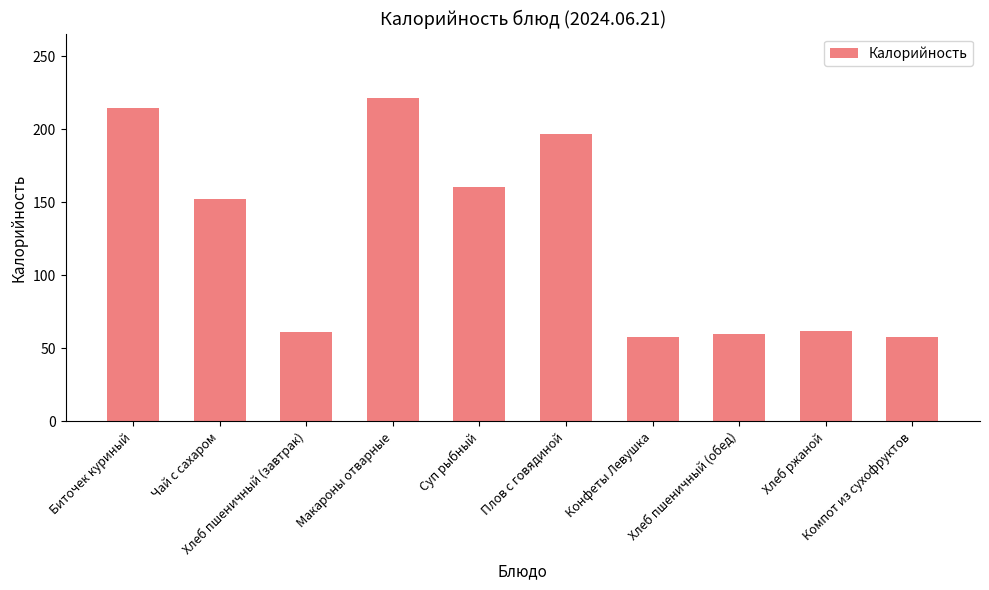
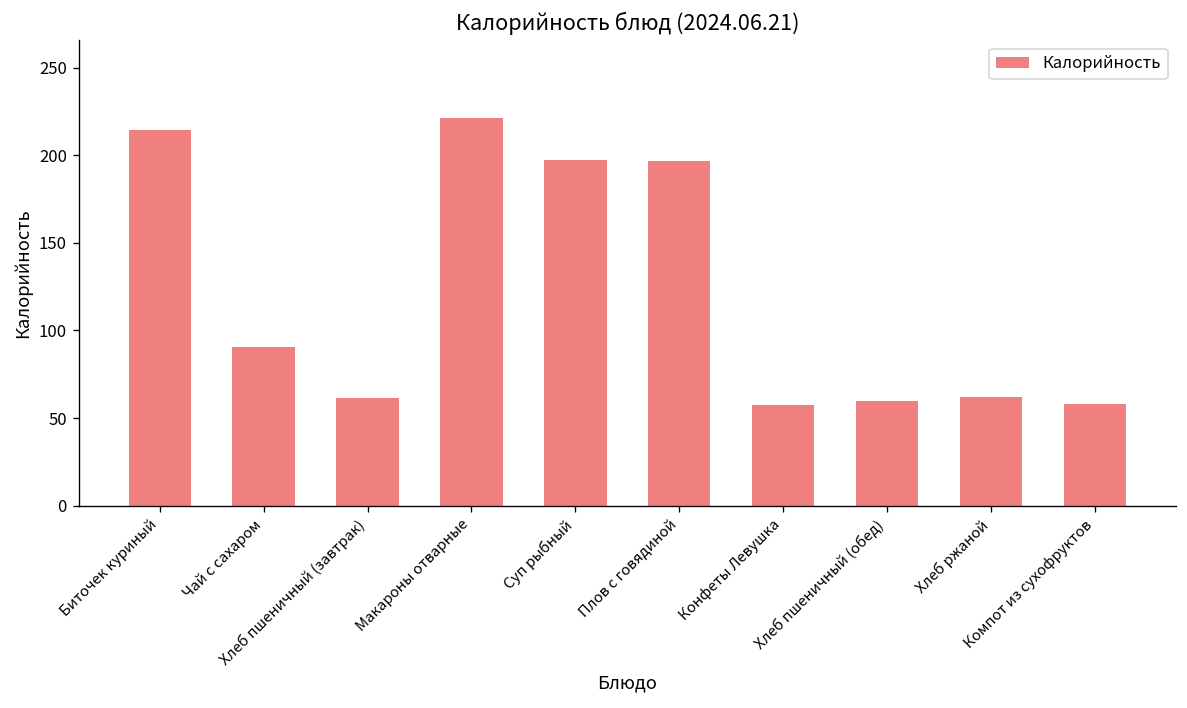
  {
    "Биточек куриный": 215,
-   "Чай с сахаром": 152,
+   "Чай с сахаром": 91,
    "Хлеб пшеничный (завтрак)": 62,
    "Макароны отварные": 221,
-   "Суп рыбный": 160,
+   "Суп рыбный": 197,
    "Плов с говядиной": 197,
    "Конфеты Левушка": 58,
    "Хлеб пшеничный (обед)": 60,
    "Хлеб ржаной": 62,
    "Компот из сухофруктов": 58
  }
